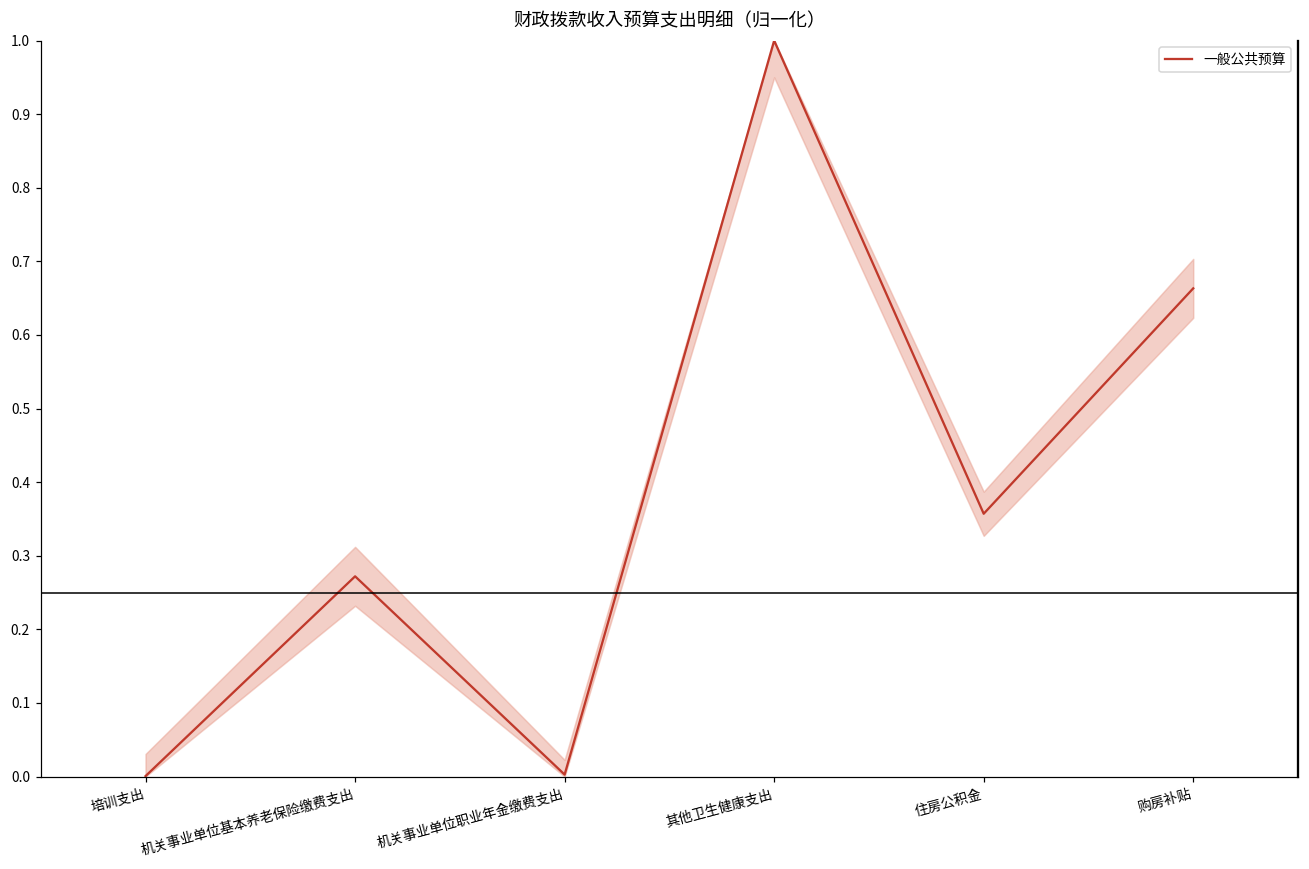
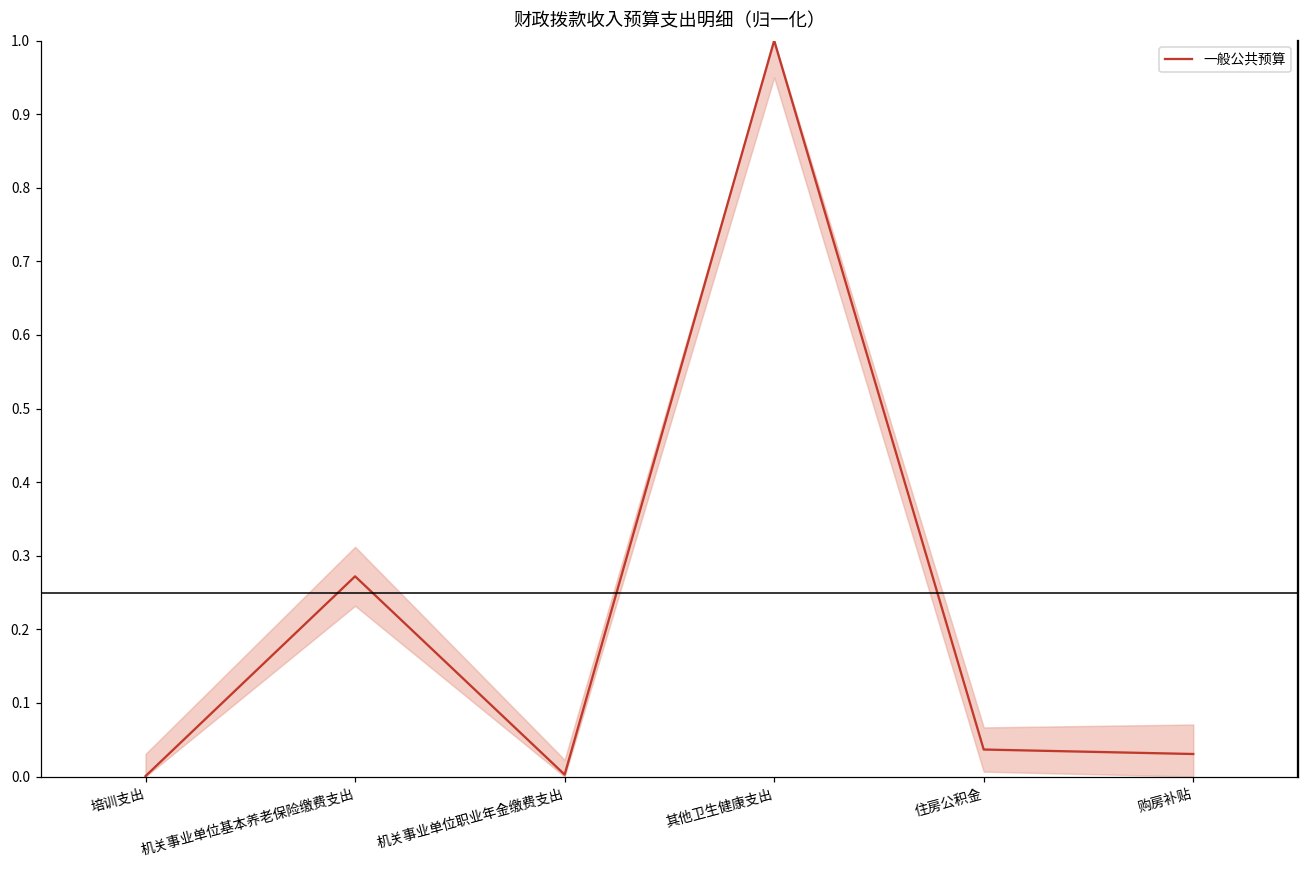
  {
    "一般公共预算": {
      "培训支出": 0.00,
      "机关事业单位基本养老保险缴费支出": 0.27,
      "机关事业单位职业年金缴费支出": 0.00,
-     "住房公积金": 0.36,
-     "购房补贴": 0.66
+     "住房公积金": 0.04,
+     "购房补贴": 0.03
    }
  }
